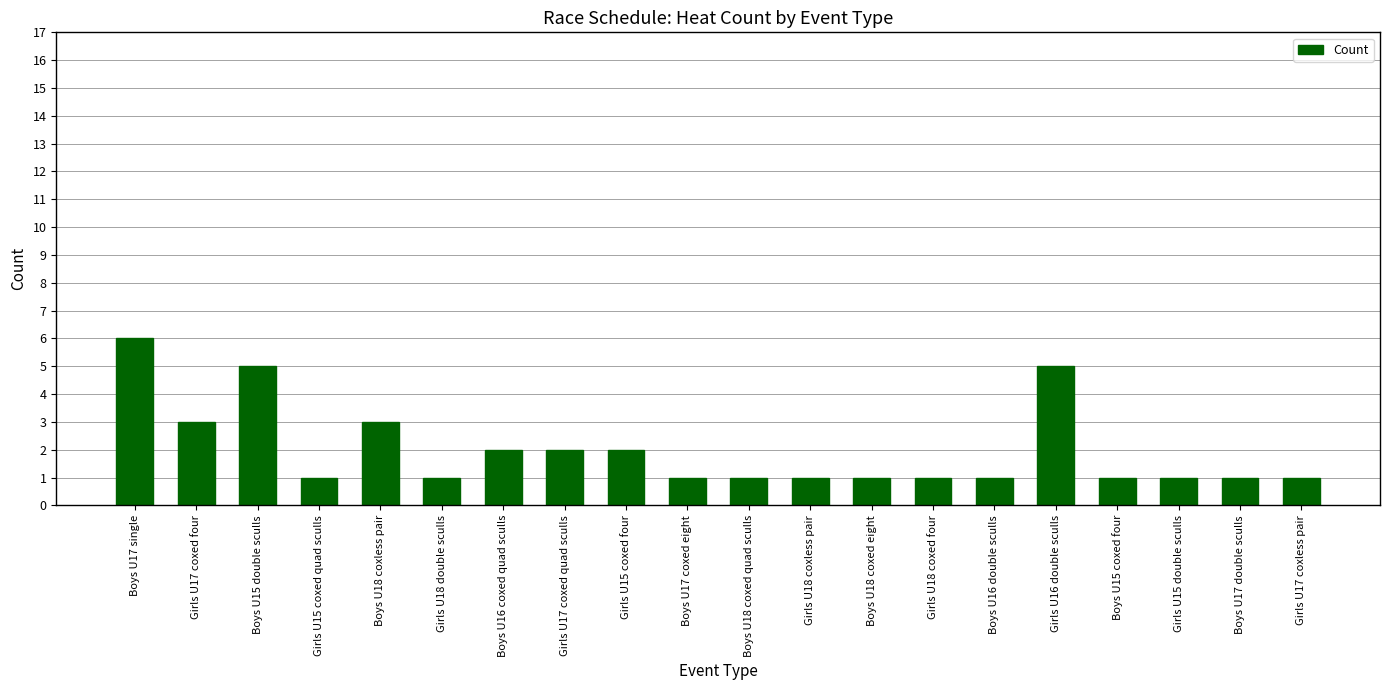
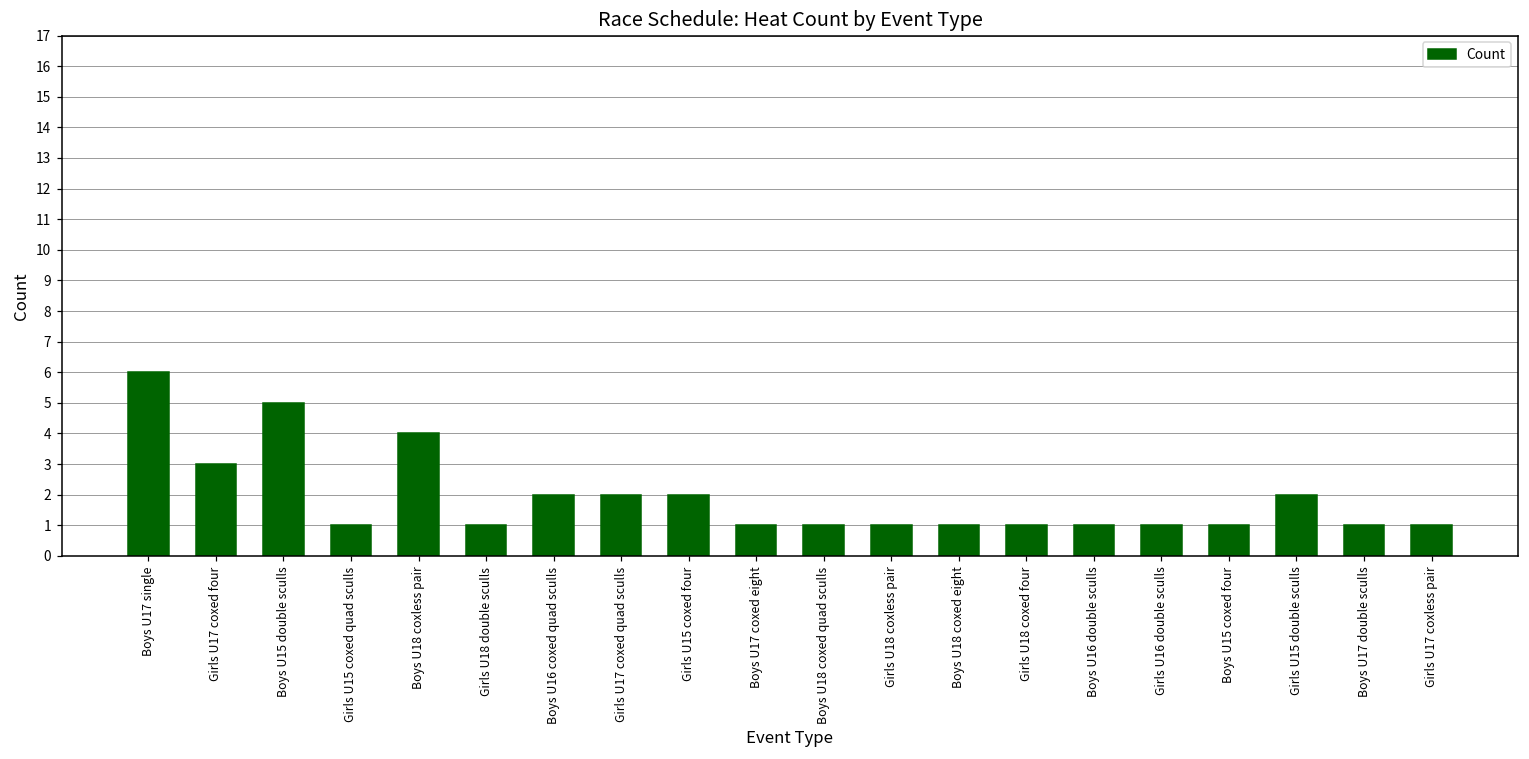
  {
    "Boys U17 single": 6,
    "Girls U17 coxed four": 3,
    "Boys U15 double sculls": 5,
    "Girls U15 coxed quad sculls": 1,
-   "Boys U18 coxless pair": 3,
+   "Boys U18 coxless pair": 4,
    "Girls U18 double sculls": 1,
    "Boys U16 coxed quad sculls": 2,
    "Girls U17 coxed quad sculls": 2,
    "Girls U15 coxed four": 2,
    "Boys U17 coxed eight": 1,
    "Boys U18 coxed quad sculls": 1,
    "Girls U18 coxless pair": 1,
    "Boys U18 coxed eight": 1,
    "Girls U18 coxed four": 1,
    "Boys U16 double sculls": 1,
-   "Girls U16 double sculls": 5,
+   "Girls U16 double sculls": 1,
    "Boys U15 coxed four": 1,
-   "Girls U15 double sculls": 1,
+   "Girls U15 double sculls": 2,
    "Boys U17 double sculls": 1,
    "Girls U17 coxless pair": 1
  }
